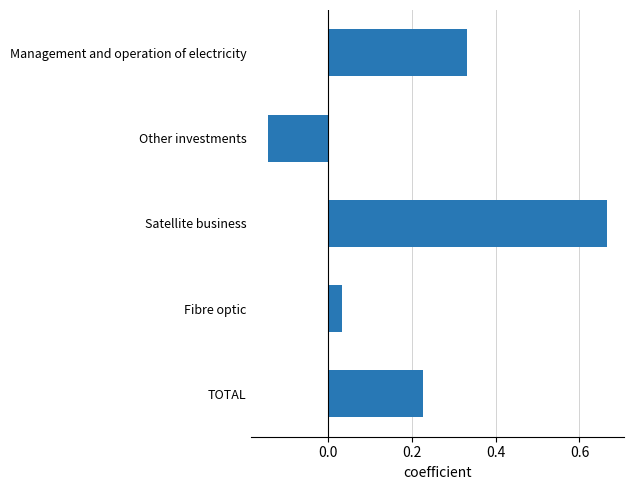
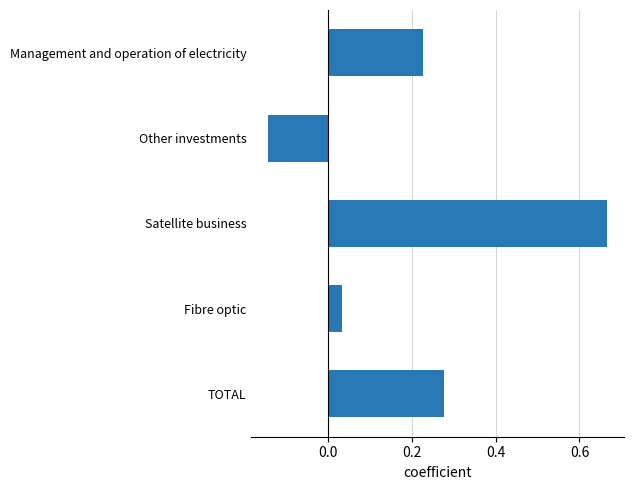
  {
-   "Management and operation of electricity": 0.33,
+   "Management and operation of electricity": 0.23,
    "Other investments": -0.14,
    "Satellite business": 0.67,
    "Fibre optic": 0.03,
-   "TOTAL": 0.23
+   "TOTAL": 0.28
  }
